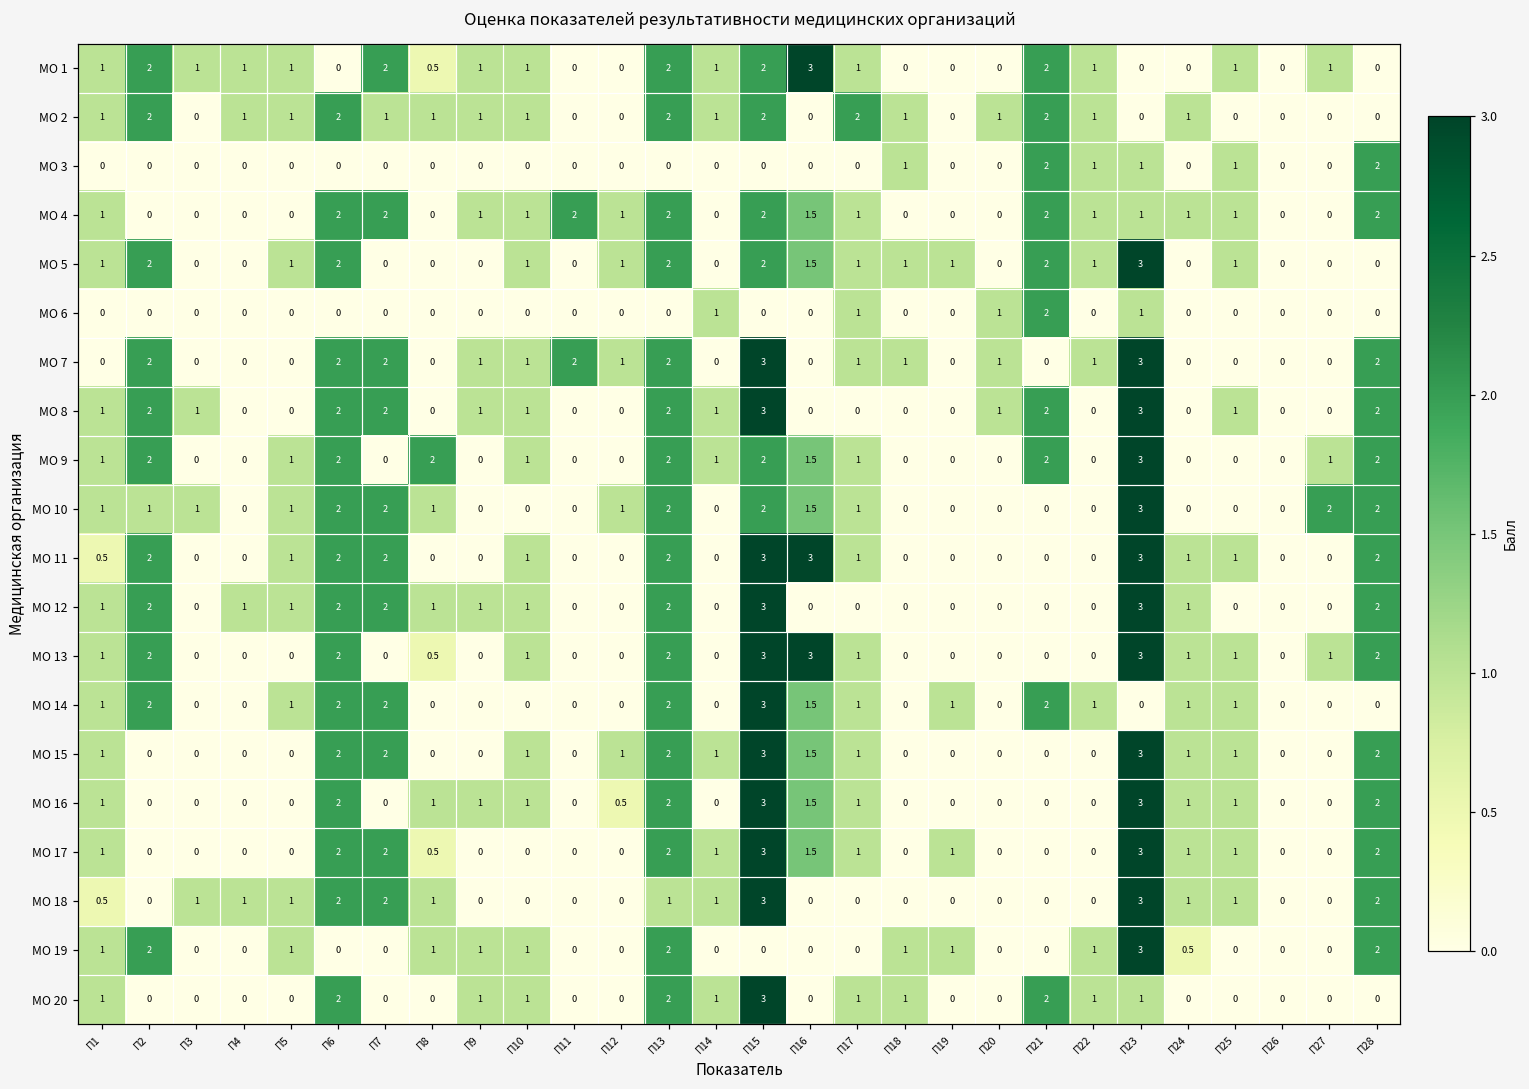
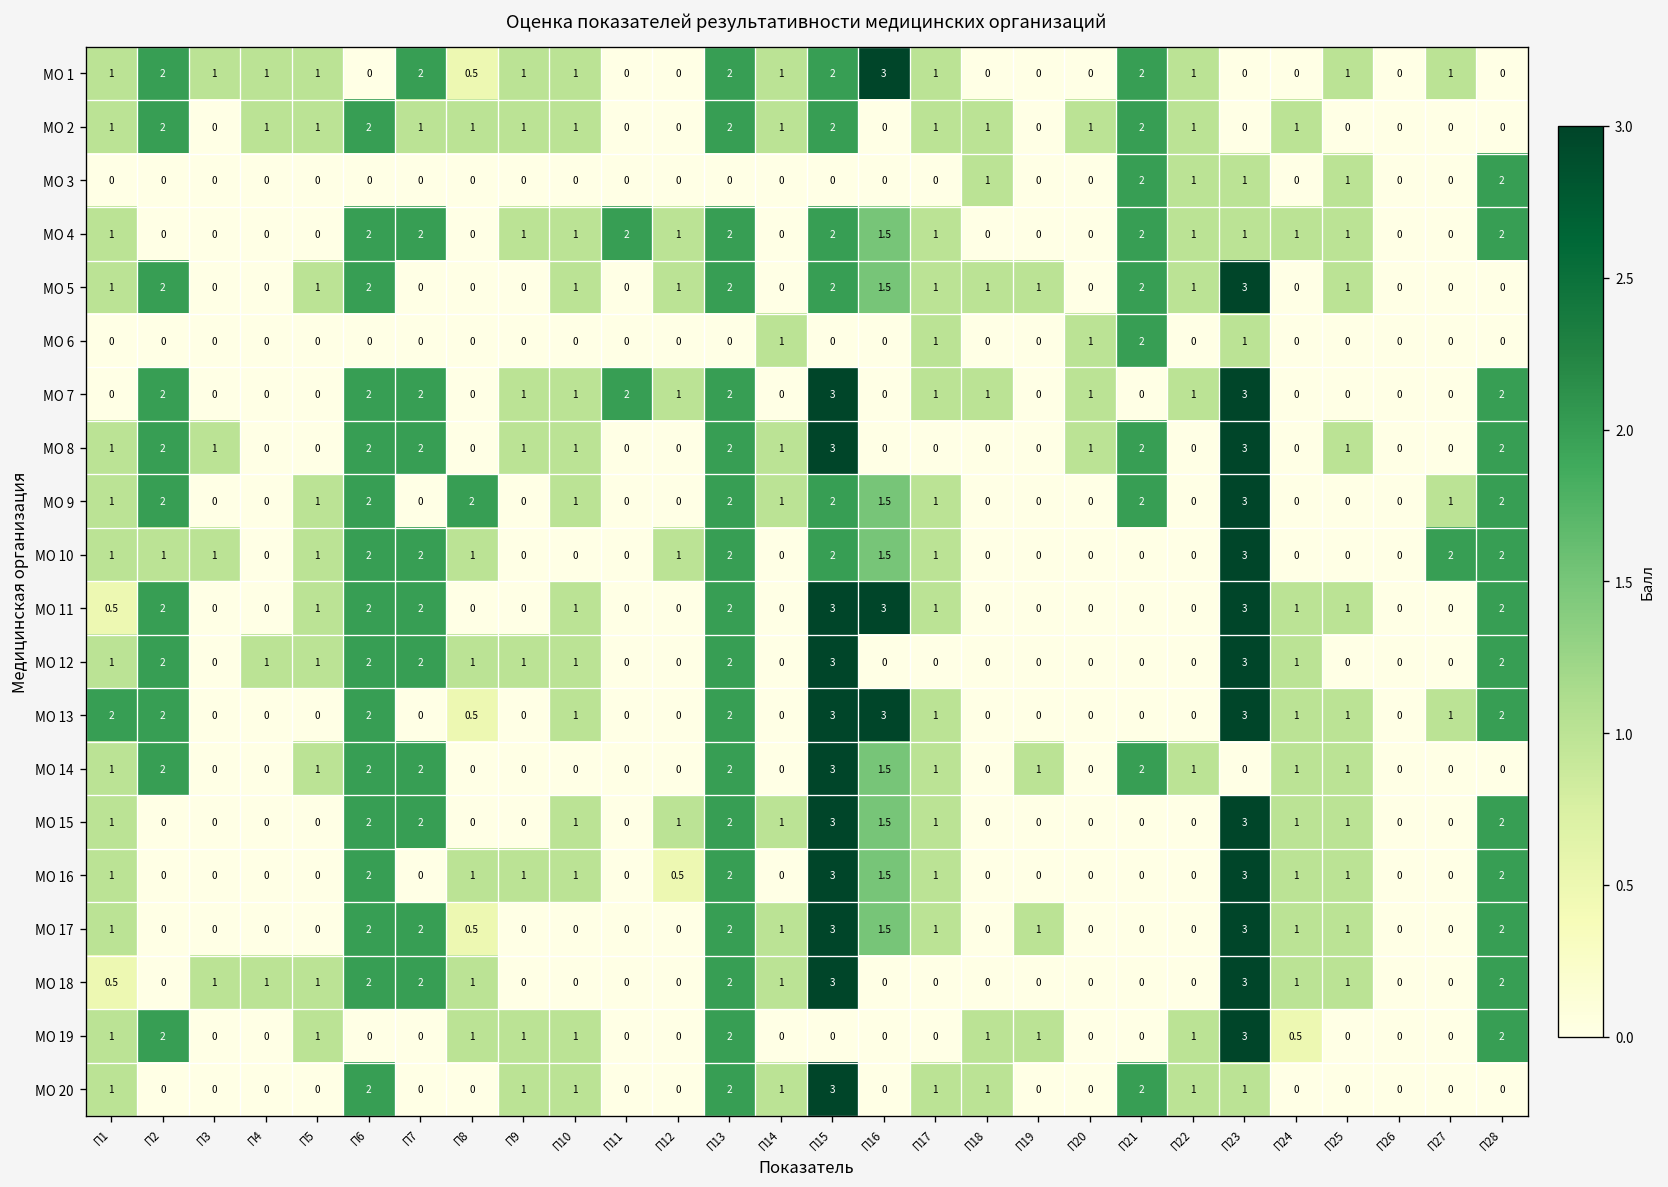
  {
    "МО 2": {
      "П1": 1,
      "П2": 2,
      "П3": 0,
      "П4": 1,
      "П5": 1,
      "П6": 2,
      "П7": 1,
      "П8": 1,
      "П9": 1,
      "П10": 1,
      "П11": 0,
      "П12": 0,
      "П13": 2,
      "П14": 1,
      "П15": 2,
      "П16": 0,
-     "П17": 2,
+     "П17": 1,
      "П18": 1,
      "П19": 0,
      "П20": 1,
      "П21": 2,
      "П22": 1,
      "П23": 0,
      "П24": 1,
      "П25": 0,
      "П26": 0,
      "П27": 0,
      "П28": 0
    },
    "МО 13": {
-     "П1": 1,
+     "П1": 2,
      "П2": 2,
      "П3": 0,
      "П4": 0,
      "П5": 0,
      "П6": 2,
      "П7": 0,
      "П8": 0.5,
      "П9": 0,
      "П10": 1,
      "П11": 0,
      "П12": 0,
      "П13": 2,
      "П14": 0,
      "П15": 3,
      "П16": 3,
      "П17": 1,
      "П18": 0,
      "П19": 0,
      "П20": 0,
      "П21": 0,
      "П22": 0,
      "П23": 3,
      "П24": 1,
      "П25": 1,
      "П26": 0,
      "П27": 1,
      "П28": 2
    },
    "МО 18": {
      "П1": 0.5,
      "П2": 0,
      "П3": 1,
      "П4": 1,
      "П5": 1,
      "П6": 2,
      "П7": 2,
      "П8": 1,
      "П9": 0,
      "П10": 0,
      "П11": 0,
      "П12": 0,
-     "П13": 1,
+     "П13": 2,
      "П14": 1,
      "П15": 3,
      "П16": 0,
      "П17": 0,
      "П18": 0,
      "П19": 0,
      "П20": 0,
      "П21": 0,
      "П22": 0,
      "П23": 3,
      "П24": 1,
      "П25": 1,
      "П26": 0,
      "П27": 0,
      "П28": 2
    }
  }
